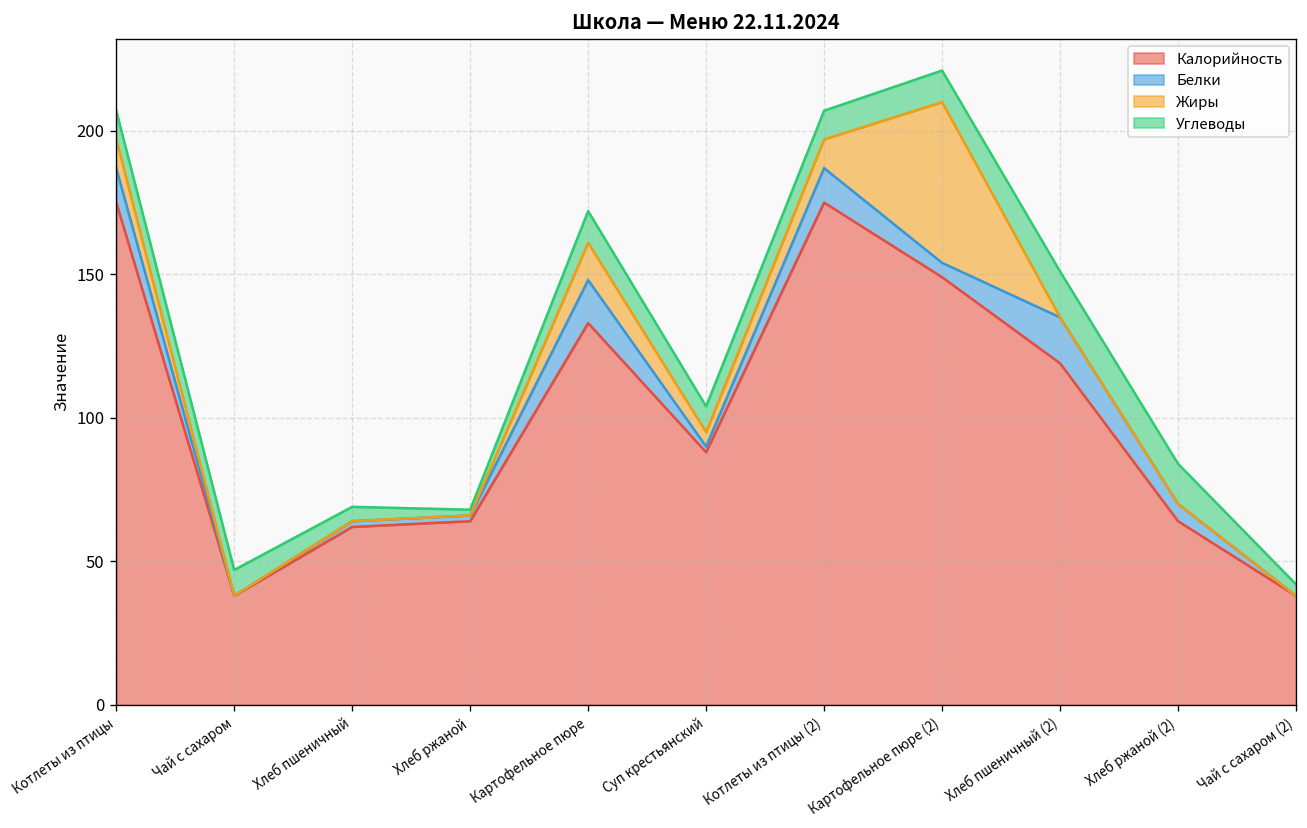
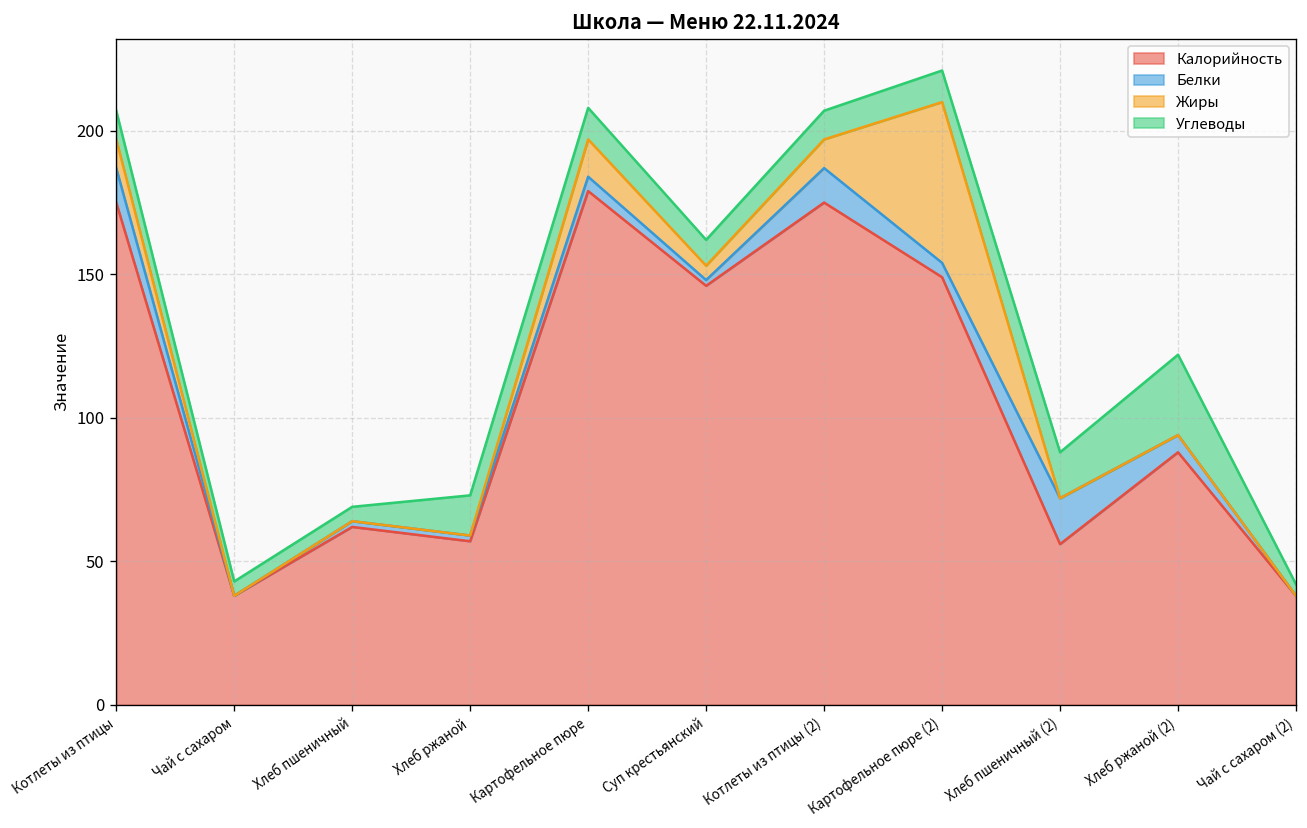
  {
    "Калорийность": {
      "Котлеты из птицы": 175,
      "Хлеб пшеничный": 62,
-     "Хлеб ржаной": 64,
-     "Картофельное пюре": 133,
-     "Суп крестьянский": 88,
+     "Хлеб ржаной": 57,
+     "Картофельное пюре": 179,
+     "Суп крестьянский": 146,
      "Котлеты из птицы (2)": 175,
      "Картофельное пюре (2)": 149,
-     "Хлеб пшеничный (2)": 119,
-     "Хлеб ржаной (2)": 64
+     "Хлеб пшеничный (2)": 56,
+     "Хлеб ржаной (2)": 88
    },
    "Белки": {
      "Котлеты из птицы": 12,
-     "Картофельное пюре": 15,
+     "Картофельное пюре": 5,
      "Суп крестьянский": 2,
      "Котлеты из птицы (2)": 12,
      "Картофельное пюре (2)": 5
    },
    "Жиры": {
      "Котлеты из птицы": 10,
      "Картофельное пюре": 13,
      "Суп крестьянский": 5,
      "Котлеты из птицы (2)": 10,
      "Картофельное пюре (2)": 56
    },
    "Углеводы": {
      "Котлеты из птицы": 10,
-     "Чай с сахаром": 9,
+     "Чай с сахаром": 5,
      "Хлеб пшеничный": 5,
-     "Хлеб ржаной": 2,
+     "Хлеб ржаной": 14,
      "Картофельное пюре": 11,
      "Суп крестьянский": 9,
      "Котлеты из птицы (2)": 10,
      "Картофельное пюре (2)": 11,
      "Хлеб пшеничный (2)": 16,
-     "Хлеб ржаной (2)": 14,
+     "Хлеб ржаной (2)": 28,
      "Чай с сахаром (2)": 4
    }
  }
